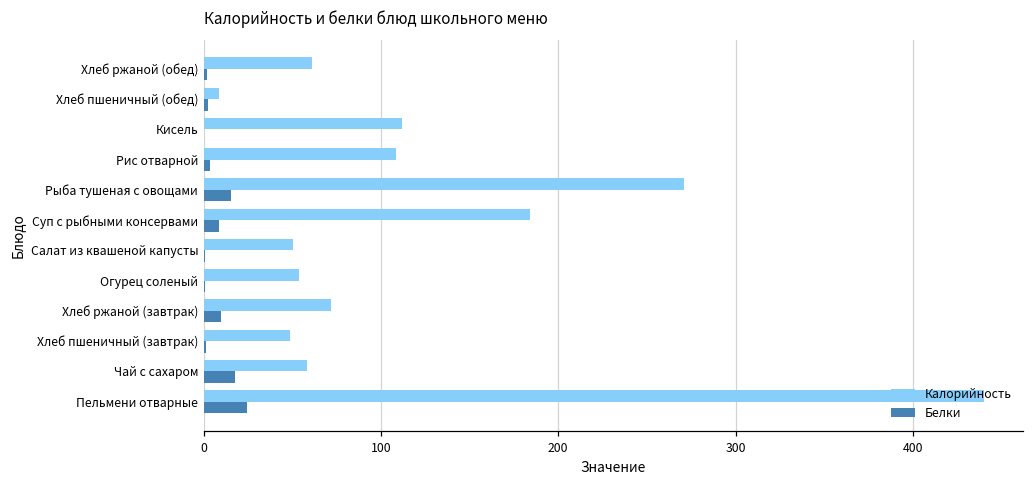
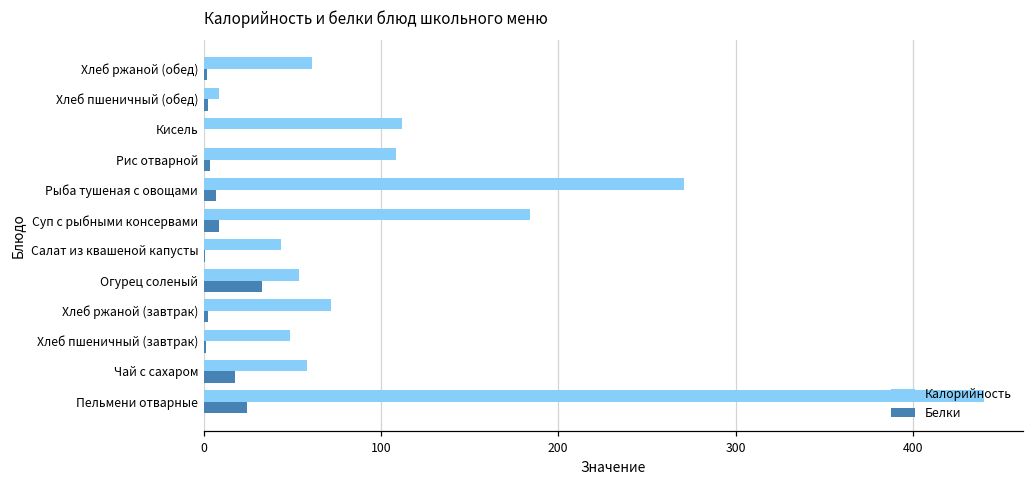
  {
    "Калорийность": {
      "Хлеб ржаной (обед)": 61,
      "Хлеб пшеничный (обед)": 9,
      "Кисель": 112,
      "Рис отварной": 109,
      "Рыба тушеная с овощами": 271,
      "Суп с рыбными консервами": 184,
-     "Салат из квашеной капусты": 50,
+     "Салат из квашеной капусты": 44,
      "Огурец соленый": 54,
      "Хлеб ржаной (завтрак)": 72,
      "Хлеб пшеничный (завтрак)": 49,
      "Чай с сахаром": 58,
      "Пельмени отварные": 440
    },
    "Белки": {
      "Хлеб ржаной (обед)": 2,
      "Хлеб пшеничный (обед)": 2,
      "Кисель": 0,
      "Рис отварной": 4,
-     "Рыба тушеная с овощами": 16,
+     "Рыба тушеная с овощами": 7,
      "Суп с рыбными консервами": 9,
-     "Огурец соленый": 1,
-     "Хлеб ржаной (завтрак)": 10,
+     "Огурец соленый": 33,
+     "Хлеб ржаной (завтрак)": 3,
      "Хлеб пшеничный (завтрак)": 2,
      "Чай с сахаром": 18,
      "Пельмени отварные": 25
    }
  }
